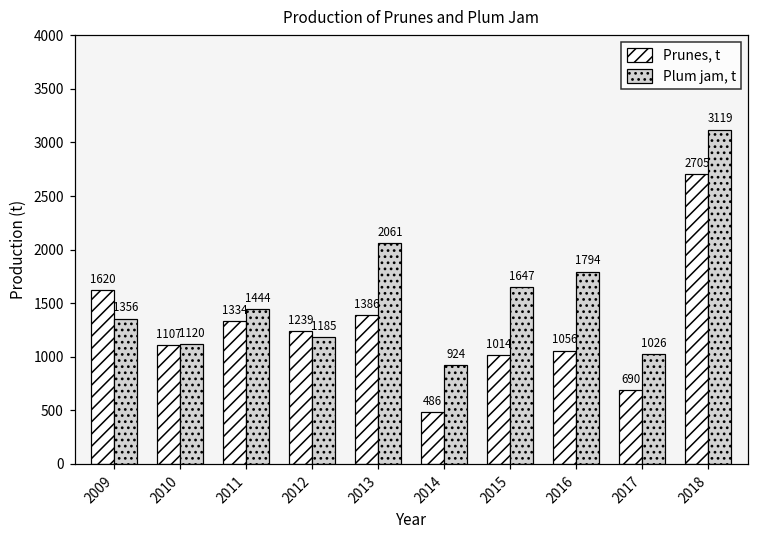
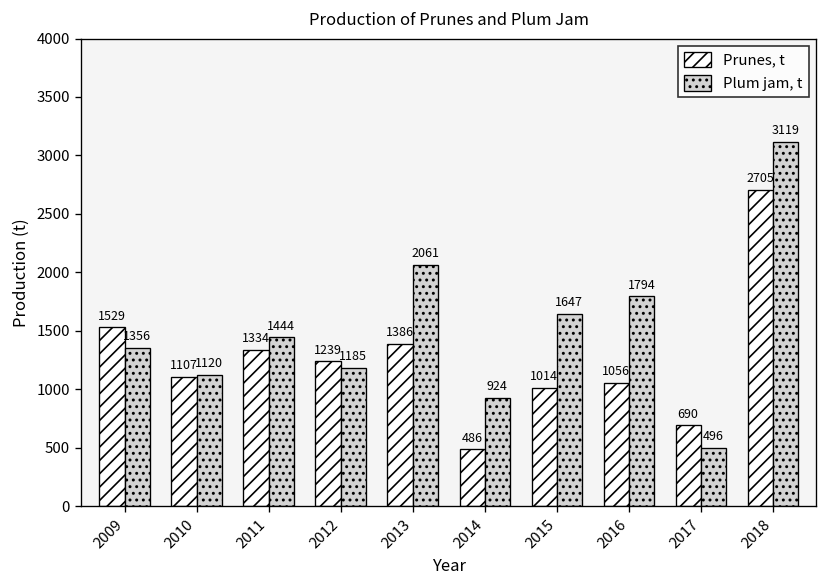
  {
    "Prunes, t": {
-     "2009": 1620,
+     "2009": 1529,
      "2010": 1107,
      "2011": 1334,
      "2012": 1239,
      "2013": 1386,
      "2014": 486,
      "2015": 1014,
      "2016": 1056,
      "2017": 690,
      "2018": 2705
    },
    "Plum jam, t": {
      "2009": 1356,
      "2010": 1120,
      "2011": 1444,
      "2012": 1185,
      "2013": 2061,
      "2014": 924,
      "2015": 1647,
      "2016": 1794,
-     "2017": 1026,
+     "2017": 496,
      "2018": 3119
    }
  }
